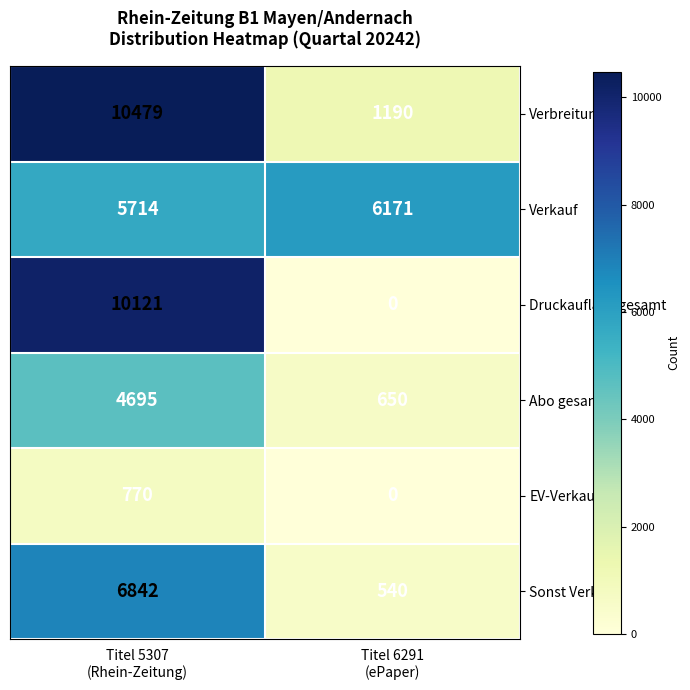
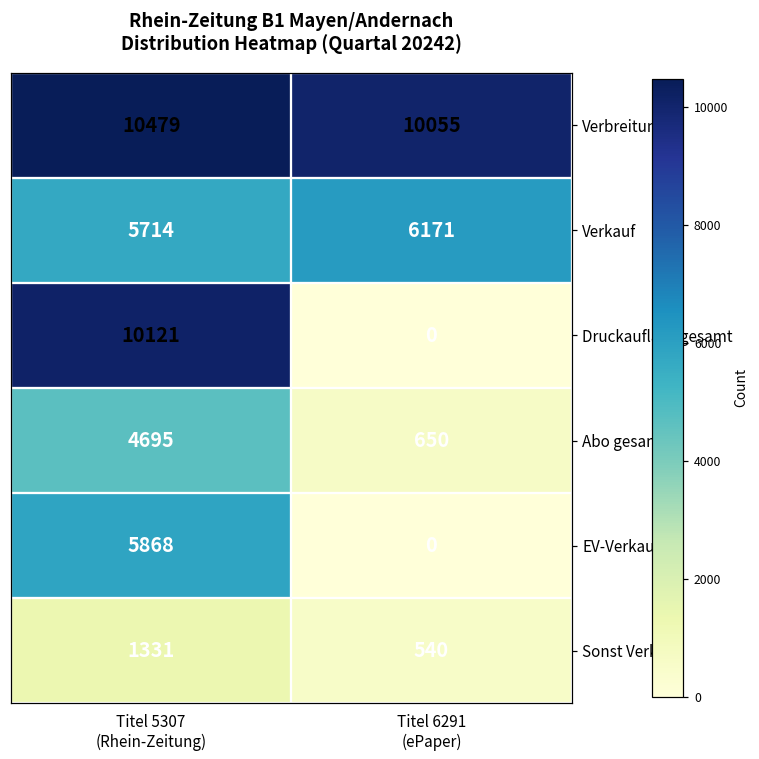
  {
    "Verbreitung": {
      "Titel 5307 (Rhein-Zeitung)": 10479,
-     "Titel 6291 (ePaper)": 1190
+     "Titel 6291 (ePaper)": 10055
    },
    "Verkauf": {
      "Titel 5307 (Rhein-Zeitung)": 5714,
      "Titel 6291 (ePaper)": 6171
    },
    "Druckauflage gesamt": {
      "Titel 5307 (Rhein-Zeitung)": 10121
    },
    "Abo gesamt": {
      "Titel 5307 (Rhein-Zeitung)": 4695,
      "Titel 6291 (ePaper)": 650
    },
    "EV-Verkauf": {
-     "Titel 5307 (Rhein-Zeitung)": 770
+     "Titel 5307 (Rhein-Zeitung)": 5868
    },
    "Sonst Verk": {
-     "Titel 5307 (Rhein-Zeitung)": 6842,
+     "Titel 5307 (Rhein-Zeitung)": 1331,
      "Titel 6291 (ePaper)": 540
    }
  }
